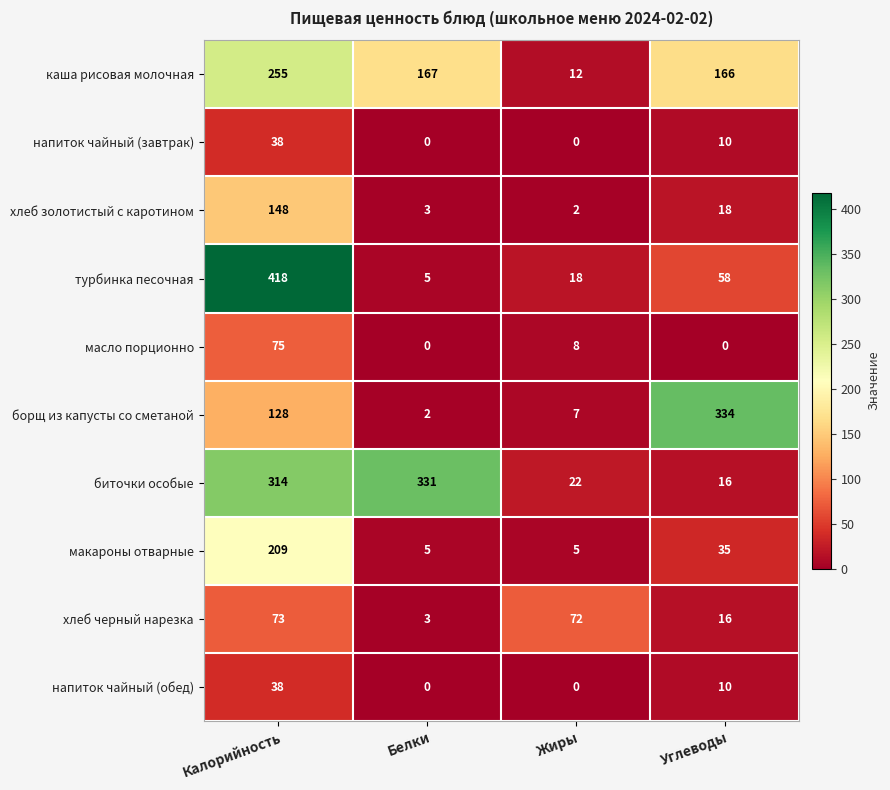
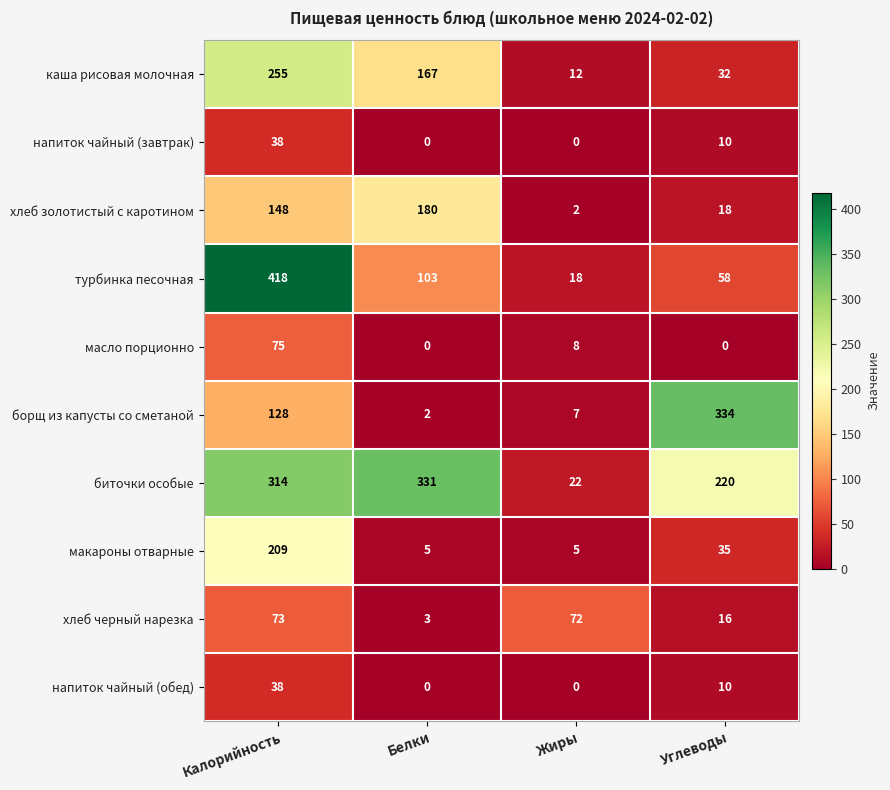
  {
    "каша рисовая молочная": {
      "Калорийность": 255,
      "Белки": 167,
      "Жиры": 12,
-     "Углеводы": 166
+     "Углеводы": 32
    },
    "напиток чайный (завтрак)": {
      "Калорийность": 38,
      "Белки": 0,
      "Жиры": 0,
      "Углеводы": 10
    },
    "хлеб золотистый с каротином": {
      "Калорийность": 148,
-     "Белки": 3,
+     "Белки": 180,
      "Жиры": 2,
      "Углеводы": 18
    },
    "турбинка песочная": {
      "Калорийность": 418,
-     "Белки": 5,
+     "Белки": 103,
      "Жиры": 18,
      "Углеводы": 58
    },
    "масло порционно": {
      "Калорийность": 75,
      "Белки": 0,
      "Жиры": 8,
      "Углеводы": 0
    },
    "борщ из капусты со сметаной": {
      "Калорийность": 128,
      "Белки": 2,
      "Жиры": 7,
      "Углеводы": 334
    },
    "биточки особые": {
      "Калорийность": 314,
      "Белки": 331,
      "Жиры": 22,
-     "Углеводы": 16
+     "Углеводы": 220
    },
    "макароны отварные": {
      "Калорийность": 209,
      "Белки": 5,
      "Жиры": 5,
      "Углеводы": 35
    },
    "хлеб черный нарезка": {
      "Калорийность": 73,
      "Белки": 3,
      "Жиры": 72,
      "Углеводы": 16
    },
    "напиток чайный (обед)": {
      "Калорийность": 38,
      "Белки": 0,
      "Жиры": 0,
      "Углеводы": 10
    }
  }
